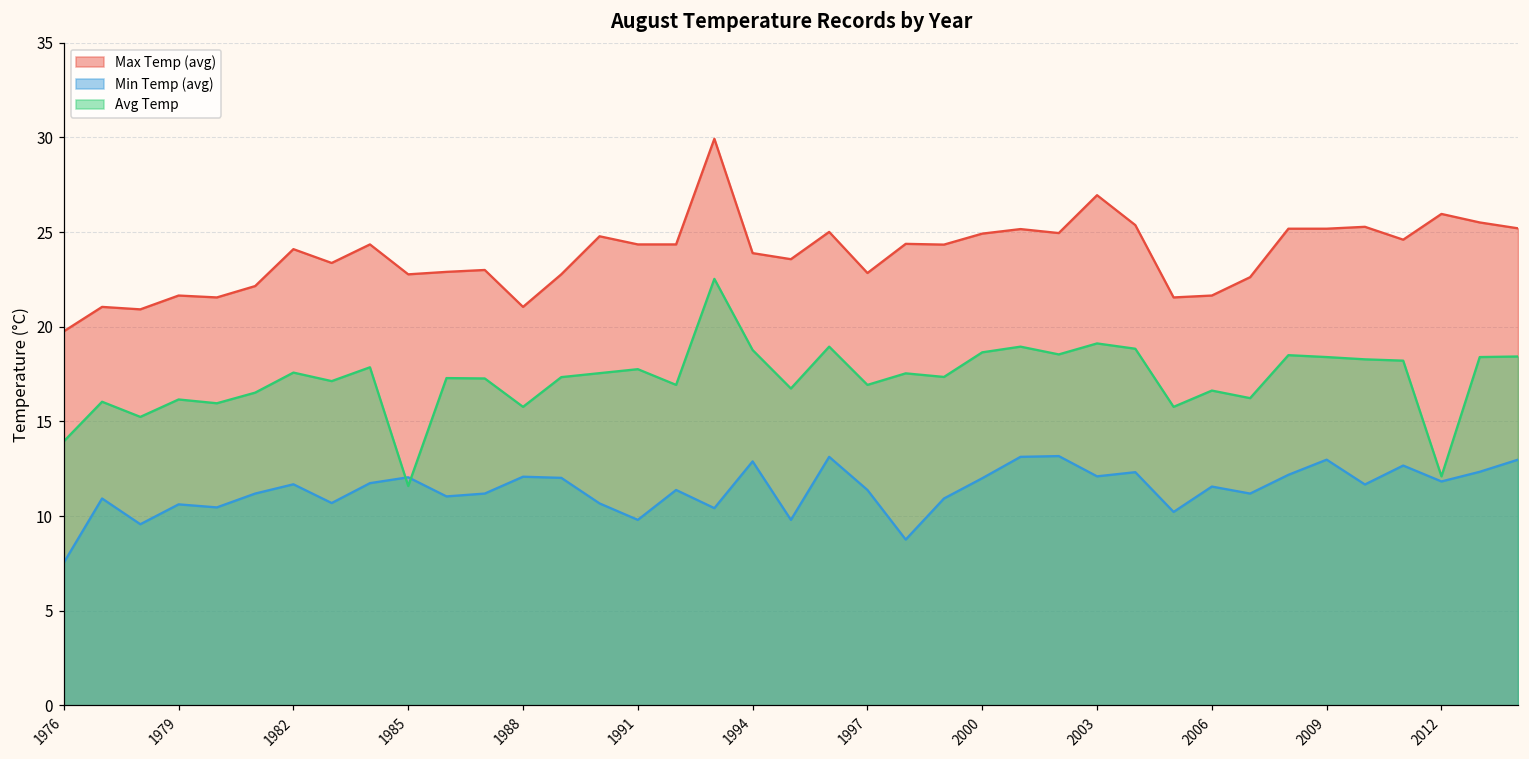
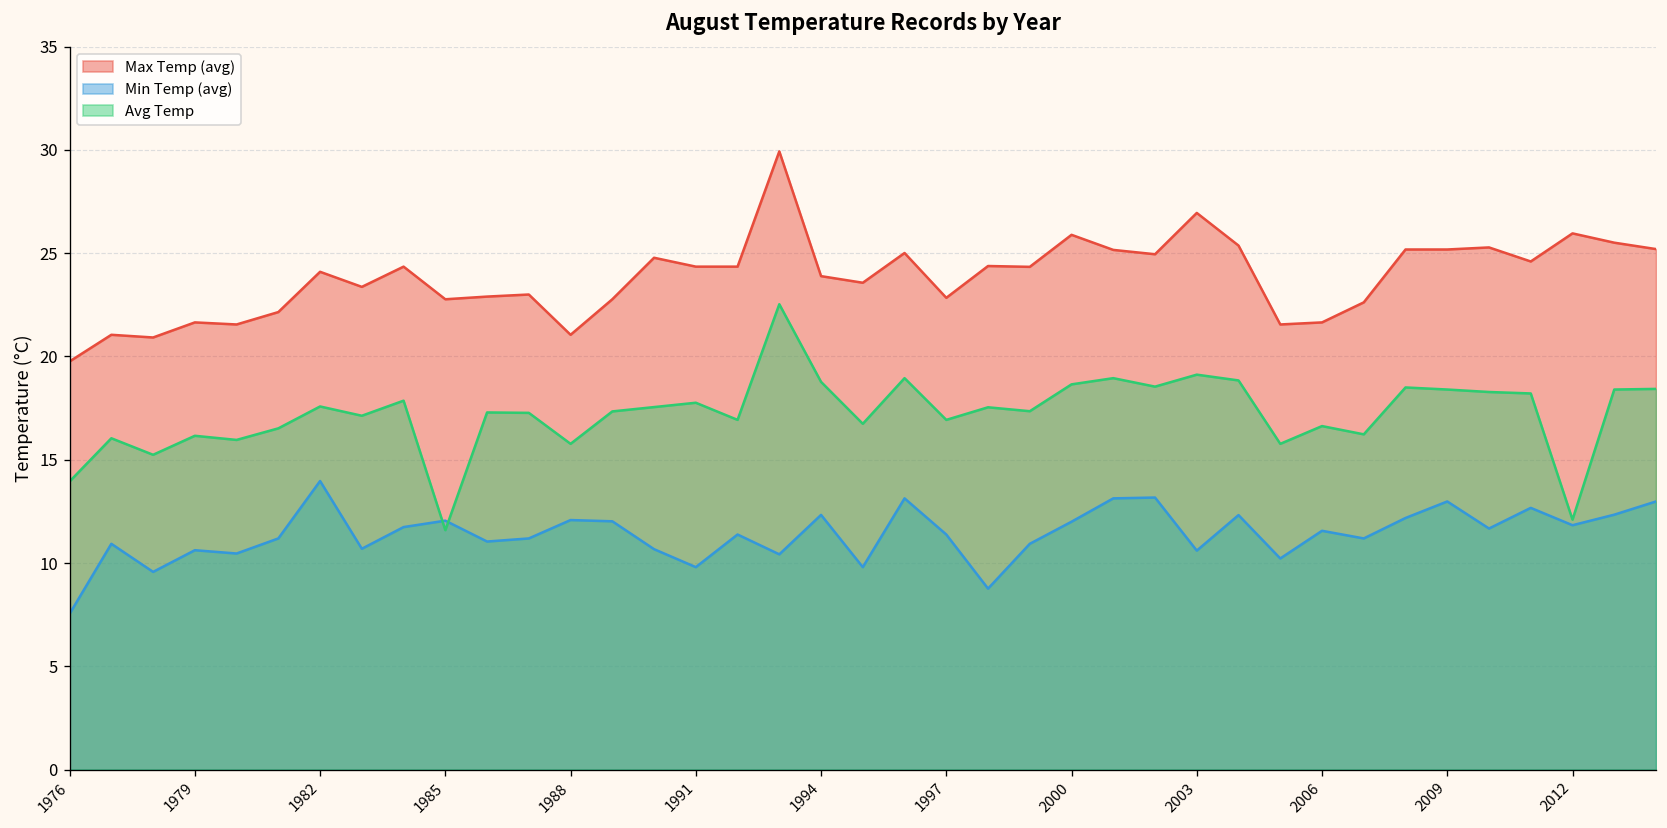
  {
    "Max Temp (avg)": {
      "1976": 19.8,
      "1979": 21.7,
      "1982": 24.1,
      "1985": 22.8,
      "1988": 21.1,
      "1991": 24.4,
      "1994": 23.9,
      "1997": 22.8,
-     "2000": 24.9,
+     "2000": 25.9,
      "2003": 27.0,
      "2006": 21.7,
      "2009": 25.2,
      "2012": 26.0
    },
    "Min Temp (avg)": {
      "1976": 7.5,
      "1979": 10.6,
-     "1982": 11.7,
+     "1982": 14.0,
      "1985": 12.1,
      "1988": 12.1,
      "1991": 9.8,
-     "1994": 12.9,
+     "1994": 12.3,
      "1997": 11.4,
      "2000": 12.0,
-     "2003": 12.1,
+     "2003": 10.6,
      "2006": 11.6,
      "2009": 13.0,
      "2012": 11.8
    },
    "Avg Temp": {
      "1976": 14.0,
      "1979": 16.2,
      "1982": 17.6,
      "1985": 11.6,
      "1988": 15.8,
      "1991": 17.8,
      "1994": 18.8,
      "1997": 16.9,
      "2000": 18.7,
      "2003": 19.1,
      "2006": 16.6,
      "2009": 18.4,
      "2012": 12.1
    }
  }
